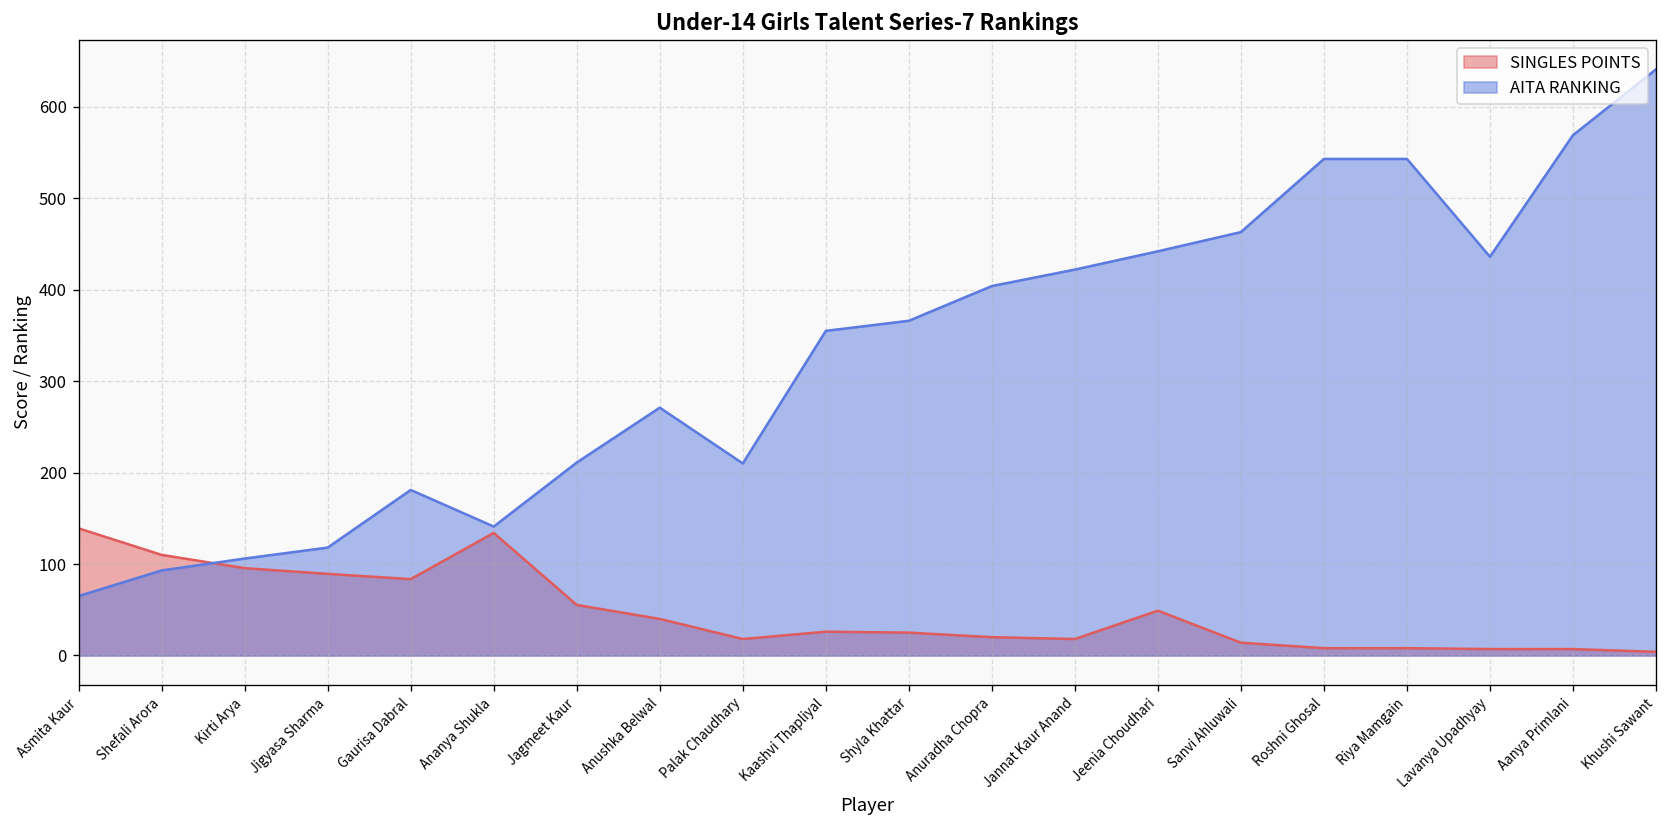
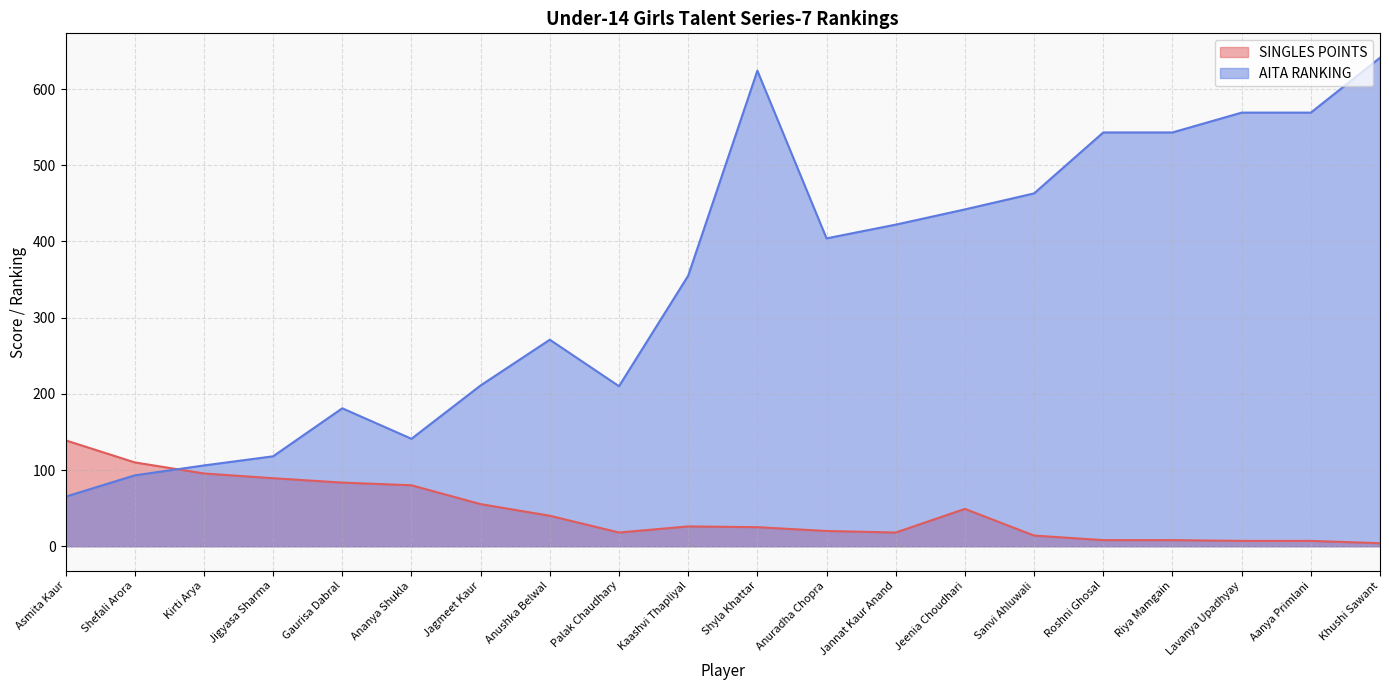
  {
    "SINGLES POINTS": {
      "Asmita Kaur": 140,
      "Shefali Arora": 110,
      "Kirti Arya": 100,
      "Jigyasa Sharma": 90,
      "Gaurisa Dabral": 80,
-     "Ananya Shukla": 130,
+     "Ananya Shukla": 80,
      "Jagmeet Kaur": 60,
      "Anushka Belwal": 40,
      "Palak Chaudhary": 20,
      "Kaashvi Thapliyal": 30,
      "Shyla Khattar": 30,
      "Anuradha Chopra": 20,
      "Jannat Kaur Anand": 20,
      "Jeenia Choudhari": 50,
      "Sanvi Ahluwali": 10,
      "Roshni Ghosal": 10,
      "Riya Mamgain": 10,
      "Lavanya Upadhyay": 10,
      "Aanya Primlani": 10,
      "Khushi Sawant": 0
    },
    "AITA RANKING": {
      "Asmita Kaur": 70,
      "Shefali Arora": 90,
      "Kirti Arya": 110,
      "Jigyasa Sharma": 120,
      "Gaurisa Dabral": 180,
      "Ananya Shukla": 140,
      "Jagmeet Kaur": 210,
      "Anushka Belwal": 270,
      "Palak Chaudhary": 210,
      "Kaashvi Thapliyal": 360,
-     "Shyla Khattar": 370,
+     "Shyla Khattar": 620,
      "Anuradha Chopra": 400,
      "Jannat Kaur Anand": 420,
      "Jeenia Choudhari": 440,
      "Sanvi Ahluwali": 460,
      "Roshni Ghosal": 540,
      "Riya Mamgain": 540,
-     "Lavanya Upadhyay": 440,
+     "Lavanya Upadhyay": 570,
      "Aanya Primlani": 570,
      "Khushi Sawant": 640
    }
  }
